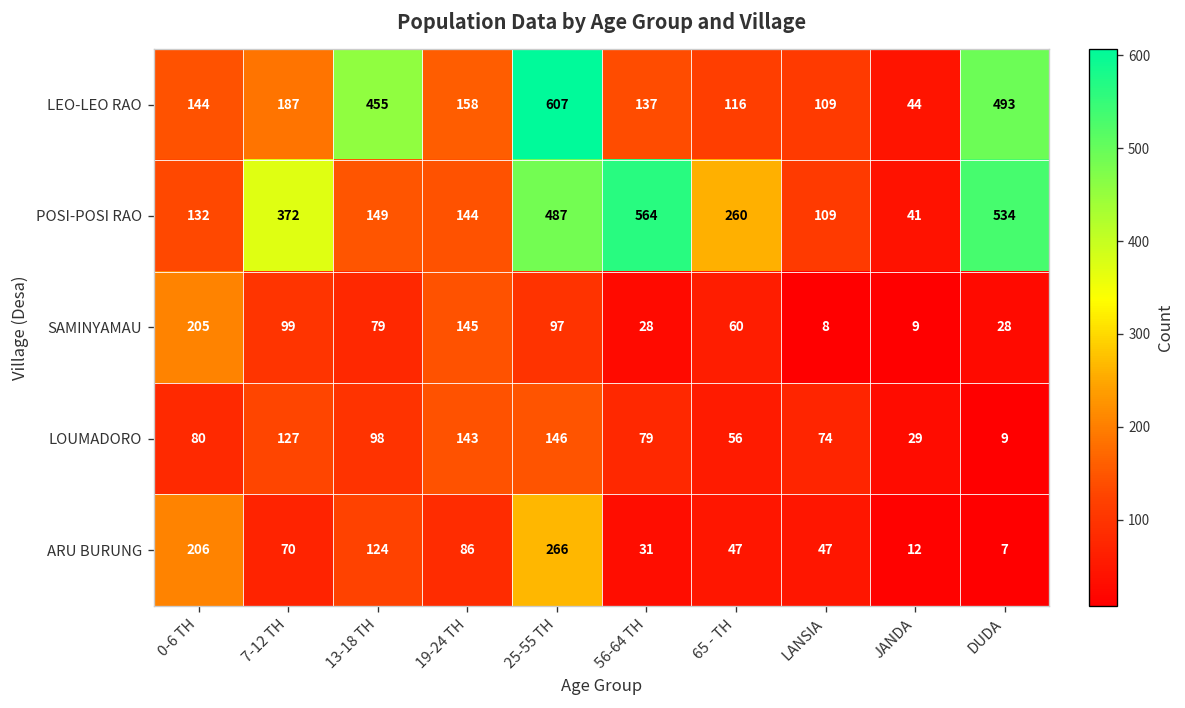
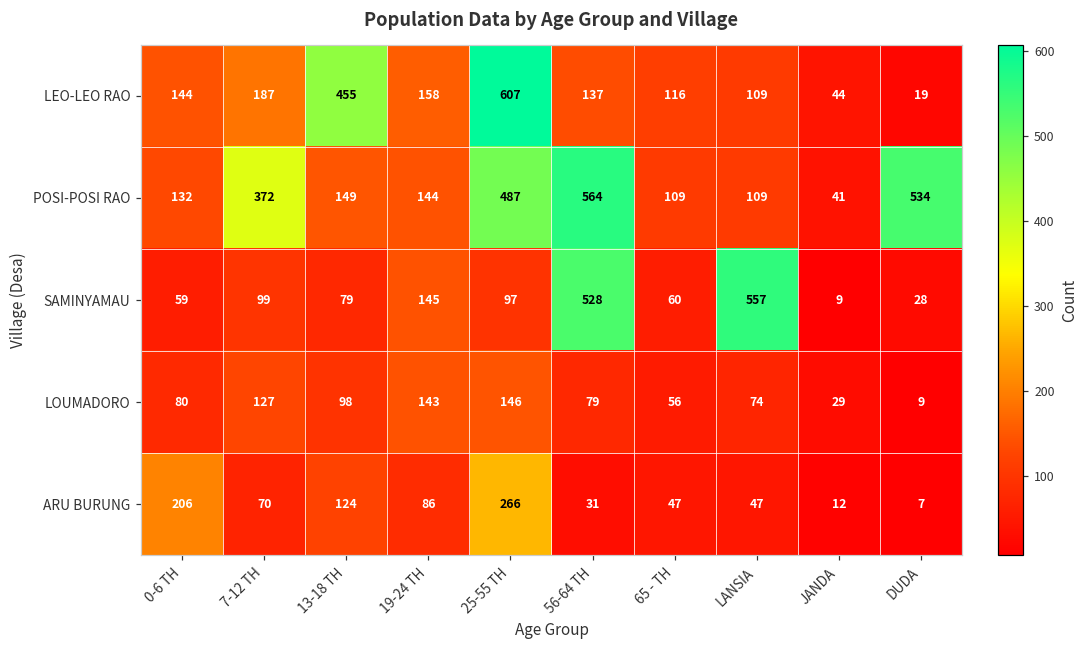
  {
    "LEO-LEO RAO": {
      "0-6 TH": 144,
      "7-12 TH": 187,
      "13-18 TH": 455,
      "19-24 TH": 158,
      "25-55 TH": 607,
      "56-64 TH": 137,
      "65 - TH": 116,
      "LANSIA": 109,
      "JANDA": 44,
-     "DUDA": 493
+     "DUDA": 19
    },
    "POSI-POSI RAO": {
      "0-6 TH": 132,
      "7-12 TH": 372,
      "13-18 TH": 149,
      "19-24 TH": 144,
      "25-55 TH": 487,
      "56-64 TH": 564,
-     "65 - TH": 260,
+     "65 - TH": 109,
      "LANSIA": 109,
      "JANDA": 41,
      "DUDA": 534
    },
    "SAMINYAMAU": {
-     "0-6 TH": 205,
+     "0-6 TH": 59,
      "7-12 TH": 99,
      "13-18 TH": 79,
      "19-24 TH": 145,
      "25-55 TH": 97,
-     "56-64 TH": 28,
+     "56-64 TH": 528,
      "65 - TH": 60,
-     "LANSIA": 8,
+     "LANSIA": 557,
      "JANDA": 9,
      "DUDA": 28
    },
    "LOUMADORO": {
      "0-6 TH": 80,
      "7-12 TH": 127,
      "13-18 TH": 98,
      "19-24 TH": 143,
      "25-55 TH": 146,
      "56-64 TH": 79,
      "65 - TH": 56,
      "LANSIA": 74,
      "JANDA": 29,
      "DUDA": 9
    },
    "ARU BURUNG": {
      "0-6 TH": 206,
      "7-12 TH": 70,
      "13-18 TH": 124,
      "19-24 TH": 86,
      "25-55 TH": 266,
      "56-64 TH": 31,
      "65 - TH": 47,
      "LANSIA": 47,
      "JANDA": 12,
      "DUDA": 7
    }
  }
